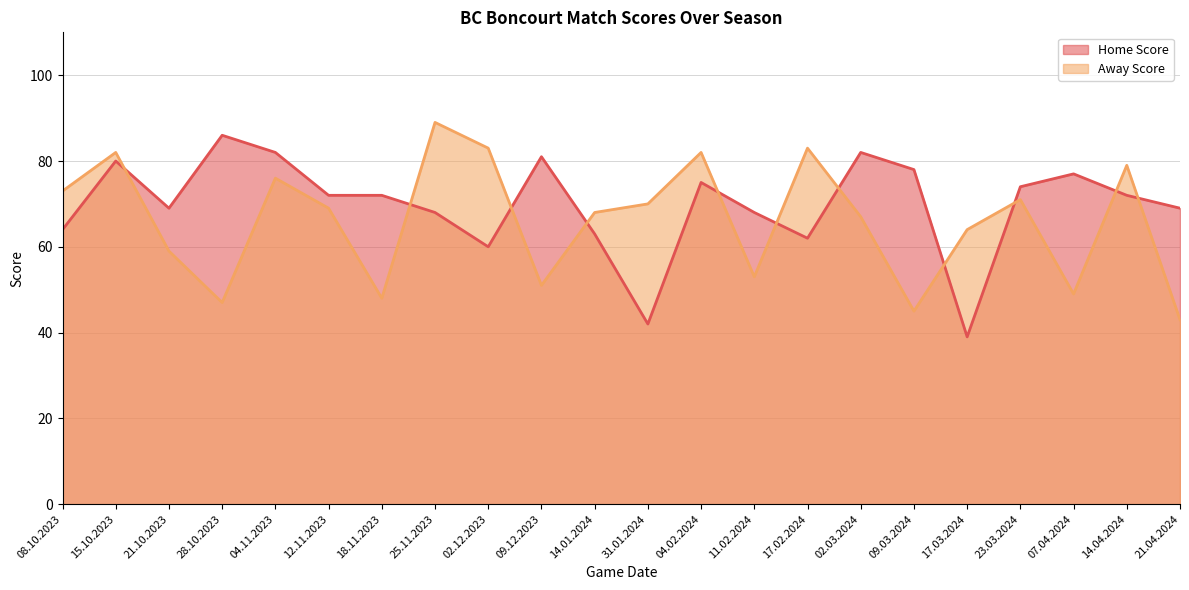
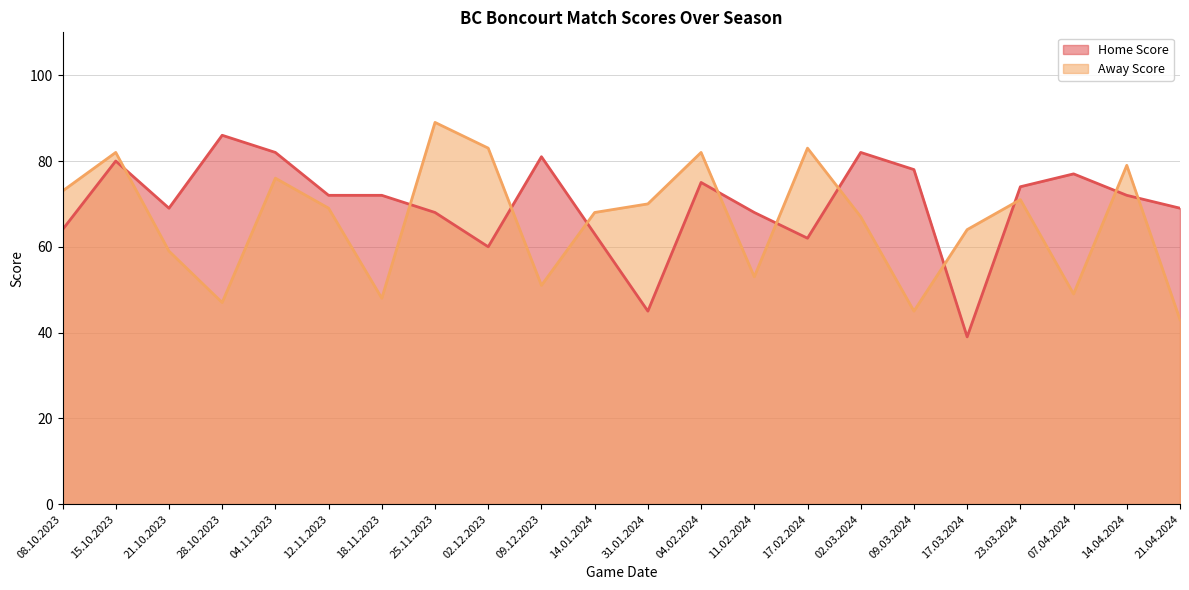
  {
    "Home Score": {
      "08.10.2023": 64,
      "15.10.2023": 80,
      "21.10.2023": 69,
      "28.10.2023": 86,
      "04.11.2023": 82,
      "12.11.2023": 72,
      "18.11.2023": 72,
      "25.11.2023": 68,
      "02.12.2023": 60,
      "09.12.2023": 81,
      "14.01.2024": 63,
-     "31.01.2024": 42,
+     "31.01.2024": 45,
      "04.02.2024": 75,
      "11.02.2024": 68,
      "17.02.2024": 62,
      "02.03.2024": 82,
      "09.03.2024": 78,
      "17.03.2024": 39,
      "23.03.2024": 74,
      "07.04.2024": 77,
      "14.04.2024": 72,
      "21.04.2024": 69
    },
    "Away Score": {
      "08.10.2023": 73,
      "15.10.2023": 82,
      "21.10.2023": 59,
      "28.10.2023": 47,
      "04.11.2023": 76,
      "12.11.2023": 69,
      "18.11.2023": 48,
      "25.11.2023": 89,
      "02.12.2023": 83,
      "09.12.2023": 51,
      "14.01.2024": 68,
      "31.01.2024": 70,
      "04.02.2024": 82,
      "11.02.2024": 53,
      "17.02.2024": 83,
      "02.03.2024": 67,
      "09.03.2024": 45,
      "17.03.2024": 64,
      "23.03.2024": 71,
      "07.04.2024": 49,
      "14.04.2024": 79,
      "21.04.2024": 43
    }
  }
